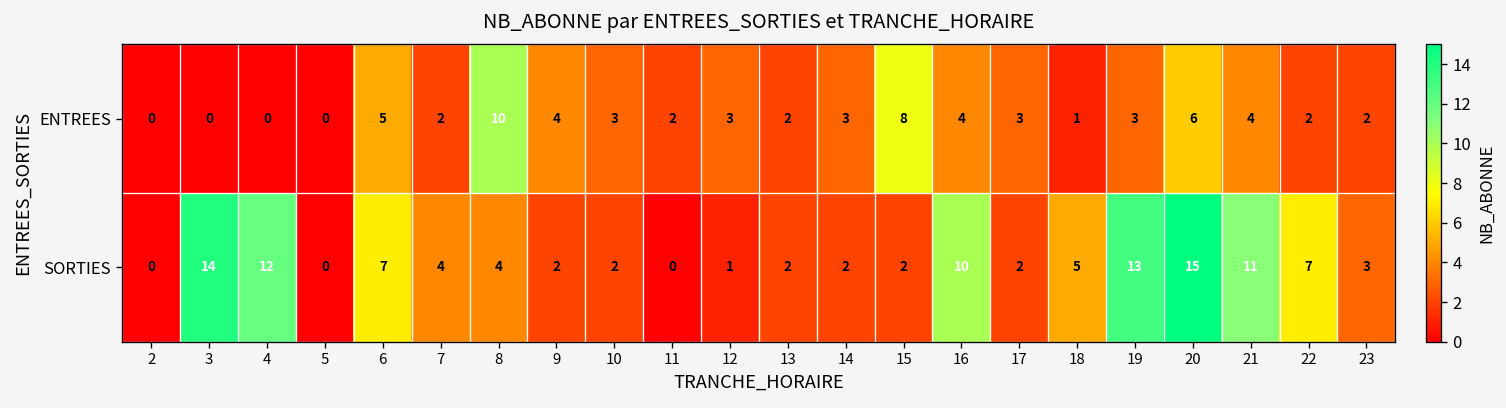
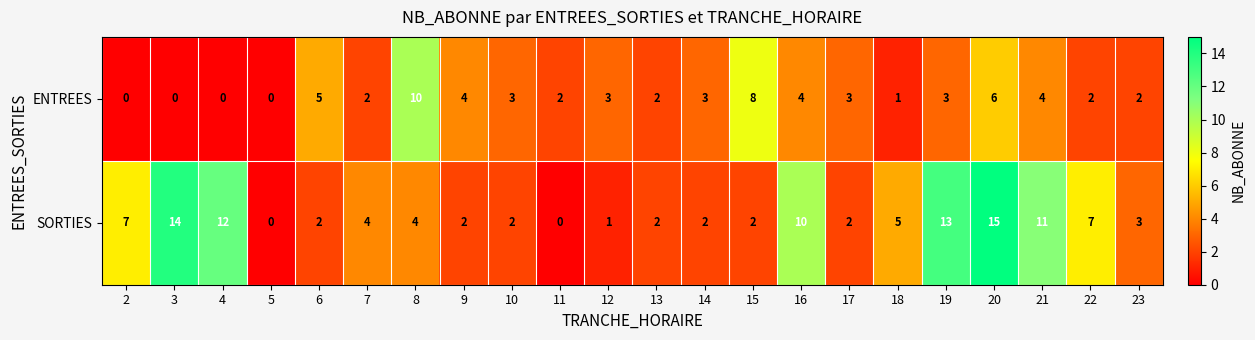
  {
    "ENTREES": {
      "2": 0,
      "3": 0,
      "4": 0,
      "5": 0,
      "6": 5,
      "7": 2,
      "8": 10,
      "9": 4,
      "10": 3,
      "11": 2,
      "12": 3,
      "13": 2,
      "14": 3,
      "15": 8,
      "16": 4,
      "17": 3,
      "18": 1,
      "19": 3,
      "20": 6,
      "21": 4,
      "22": 2,
      "23": 2
    },
    "SORTIES": {
-     "2": 0,
+     "2": 7,
      "3": 14,
      "4": 12,
      "5": 0,
-     "6": 7,
+     "6": 2,
      "7": 4,
      "8": 4,
      "9": 2,
      "10": 2,
      "11": 0,
      "12": 1,
      "13": 2,
      "14": 2,
      "15": 2,
      "16": 10,
      "17": 2,
      "18": 5,
      "19": 13,
      "20": 15,
      "21": 11,
      "22": 7,
      "23": 3
    }
  }
